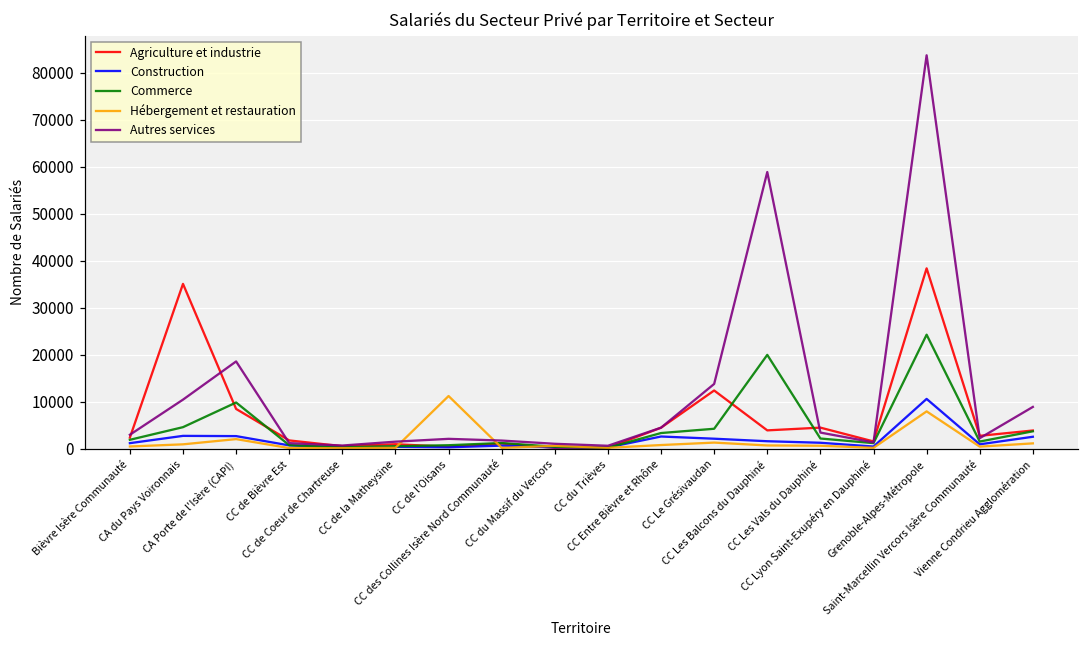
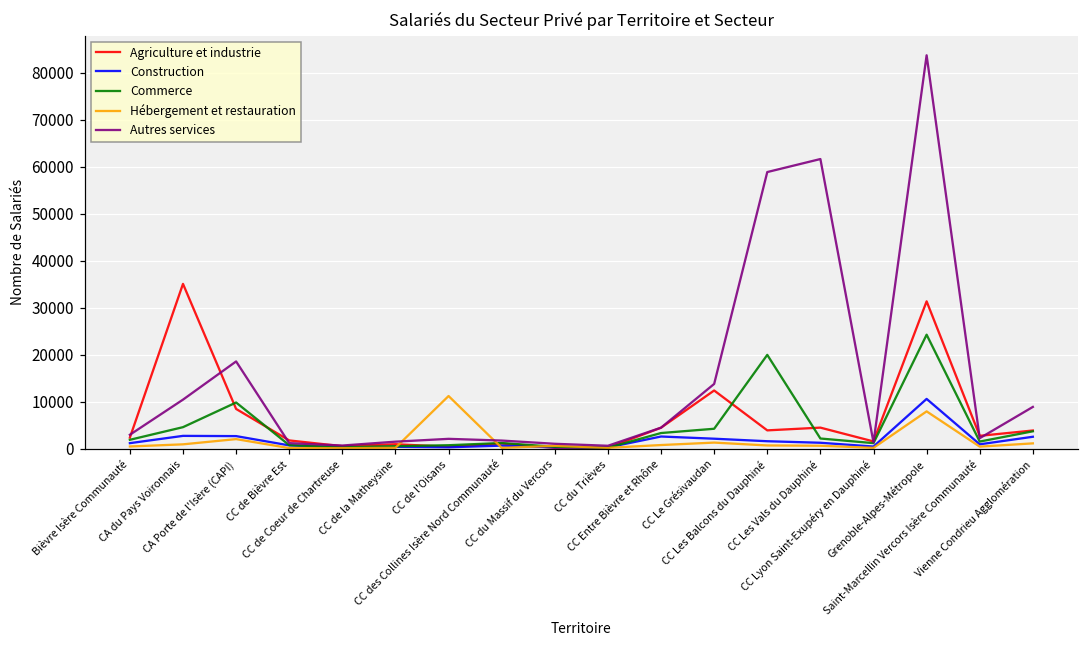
  {
    "Agriculture et industrie": {
      "CA du Pays Voironnais": 35000,
      "CA Porte de l'Isère (CAPI)": 8000,
      "CC Le Grésivaudan": 12000,
      "CC Les Balcons du Dauphiné": 4000,
      "CC Les Vals du Dauphiné": 4000,
-     "Grenoble-Alpes-Métropole": 38000
+     "Grenoble-Alpes-Métropole": 31000
    },
    "Construction": {
      "Bièvre Isère Communauté": 1000,
      "CA du Pays Voironnais": 3000,
      "CA Porte de l'Isère (CAPI)": 3000,
      "CC Entre Bièvre et Rhône": 3000,
      "CC Le Grésivaudan": 2000,
      "CC Les Balcons du Dauphiné": 2000,
      "CC Les Vals du Dauphiné": 1000,
      "Grenoble-Alpes-Métropole": 11000,
      "Vienne Condrieu Agglomération": 3000
    },
    "Commerce": {
      "CA du Pays Voironnais": 5000,
      "CA Porte de l'Isère (CAPI)": 10000,
      "CC Entre Bièvre et Rhône": 3000,
      "CC Le Grésivaudan": 4000,
      "CC Les Balcons du Dauphiné": 20000,
      "CC Les Vals du Dauphiné": 2000,
      "Grenoble-Alpes-Métropole": 24000
    },
    "Hébergement et restauration": {
      "Bièvre Isère Communauté": 0,
      "CA du Pays Voironnais": 1000,
      "CA Porte de l'Isère (CAPI)": 2000,
      "CC de l'Oisans": 11000,
      "CC Entre Bièvre et Rhône": 1000,
      "CC Le Grésivaudan": 1000,
      "CC Les Balcons du Dauphiné": 1000,
      "CC Les Vals du Dauphiné": 1000,
      "Grenoble-Alpes-Métropole": 8000,
      "Vienne Condrieu Agglomération": 1000
    },
    "Autres services": {
      "Bièvre Isère Communauté": 3000,
      "CA du Pays Voironnais": 10000,
      "CA Porte de l'Isère (CAPI)": 19000,
      "CC de l'Oisans": 2000,
      "CC Le Grésivaudan": 14000,
      "CC Les Balcons du Dauphiné": 59000,
-     "CC Les Vals du Dauphiné": 3000,
+     "CC Les Vals du Dauphiné": 62000,
      "Grenoble-Alpes-Métropole": 84000,
      "Vienne Condrieu Agglomération": 9000
    }
  }
